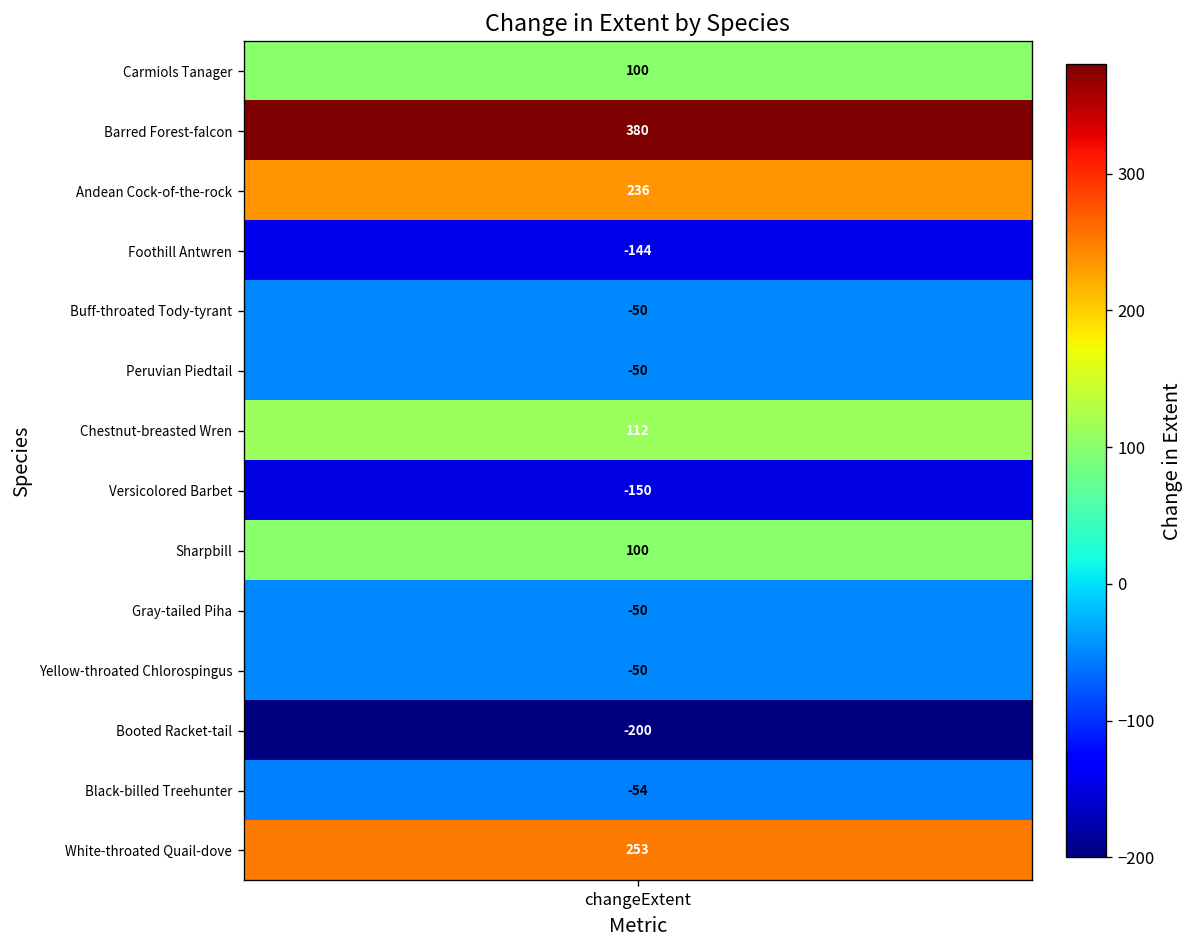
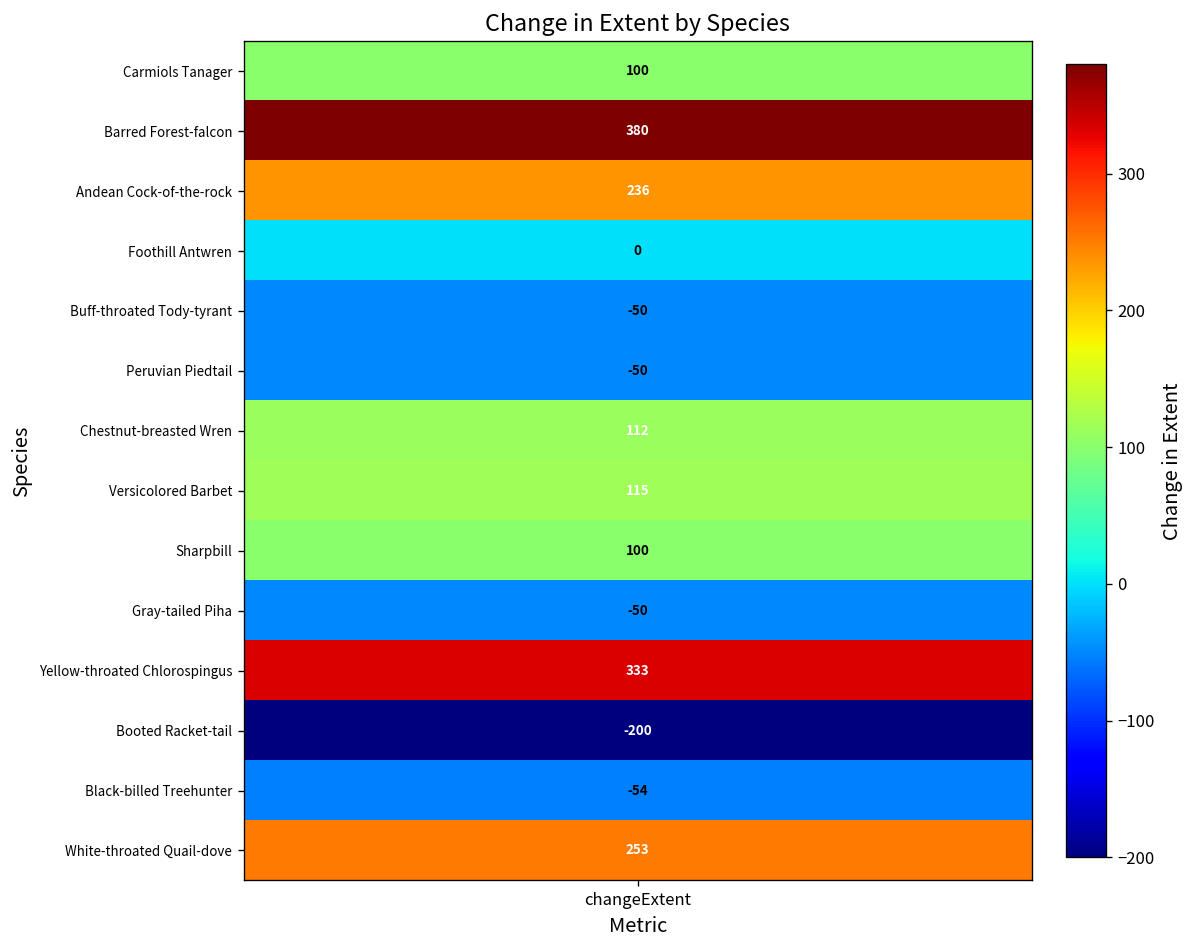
  {
    "Carmiols Tanager": {
      "changeExtent": 100
    },
    "Barred Forest-falcon": {
      "changeExtent": 380
    },
    "Andean Cock-of-the-rock": {
      "changeExtent": 236
    },
    "Foothill Antwren": {
-     "changeExtent": -144
+     "changeExtent": 0
    },
    "Buff-throated Tody-tyrant": {
      "changeExtent": -50
    },
    "Peruvian Piedtail": {
      "changeExtent": -50
    },
    "Chestnut-breasted Wren": {
      "changeExtent": 112
    },
    "Versicolored Barbet": {
-     "changeExtent": -150
+     "changeExtent": 115
    },
    "Sharpbill": {
      "changeExtent": 100
    },
    "Gray-tailed Piha": {
      "changeExtent": -50
    },
    "Yellow-throated Chlorospingus": {
-     "changeExtent": -50
+     "changeExtent": 333
    },
    "Booted Racket-tail": {
      "changeExtent": -200
    },
    "Black-billed Treehunter": {
      "changeExtent": -54
    },
    "White-throated Quail-dove": {
      "changeExtent": 253
    }
  }
